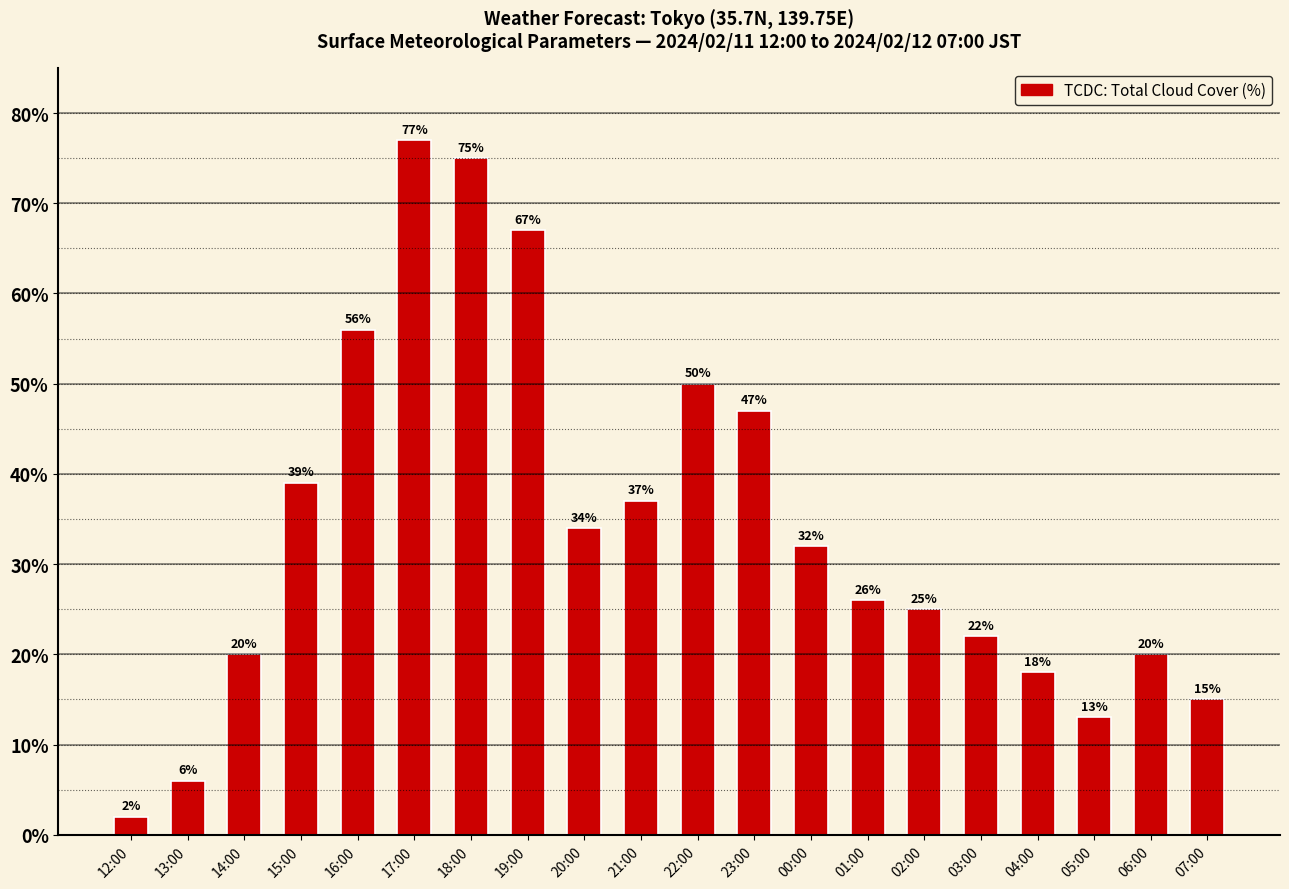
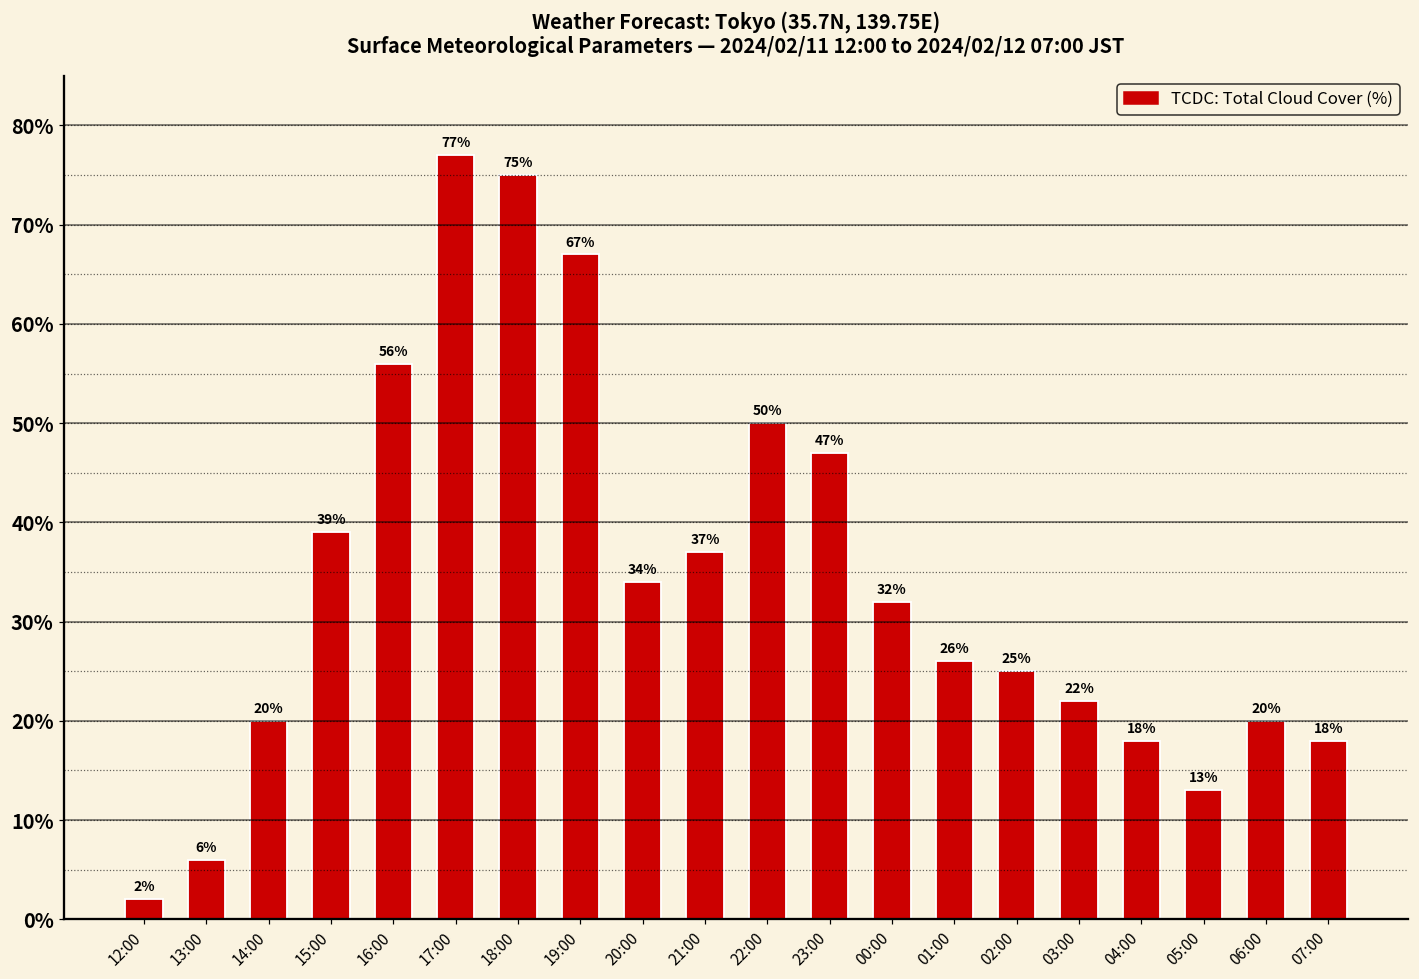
  {
    "12:00": "2%",
    "13:00": "6%",
    "14:00": "20%",
    "15:00": "39%",
    "16:00": "56%",
    "17:00": "77%",
    "18:00": "75%",
    "19:00": "67%",
    "20:00": "34%",
    "21:00": "37%",
    "22:00": "50%",
    "23:00": "47%",
    "00:00": "32%",
    "01:00": "26%",
    "02:00": "25%",
    "03:00": "22%",
    "04:00": "18%",
    "05:00": "13%",
    "06:00": "20%",
-   "07:00": "15%"
+   "07:00": "18%"
  }
